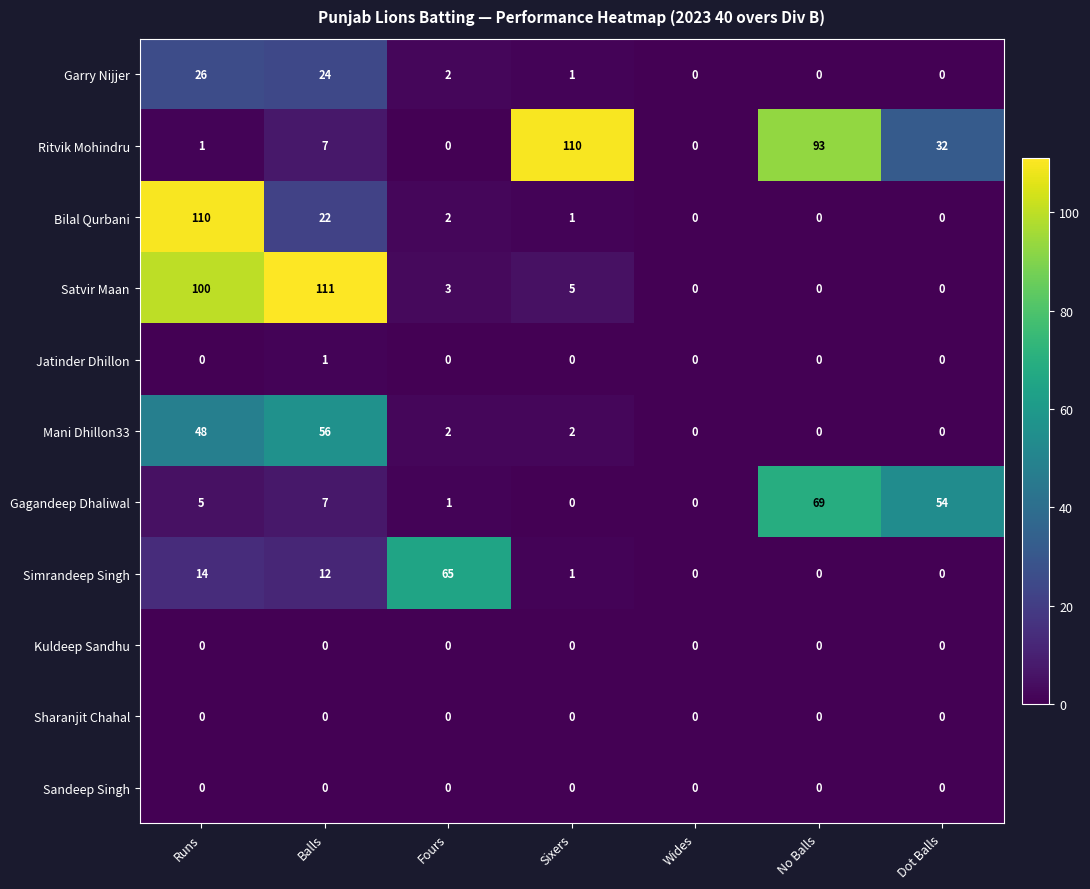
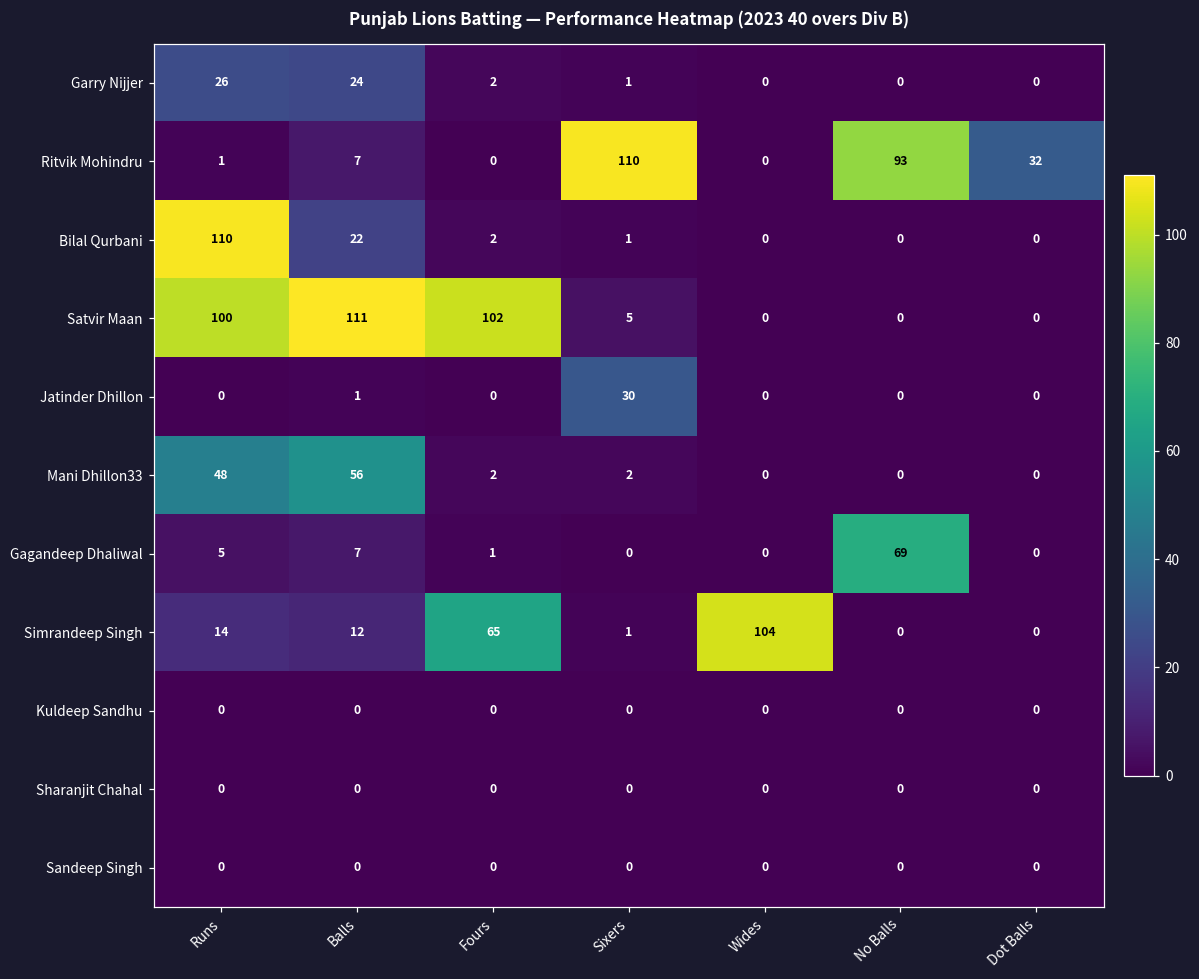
  {
    "Garry Nijjer": {
      "Runs": 26,
      "Balls": 24,
      "Fours": 2,
      "Sixers": 1,
      "Wides": 0,
      "No Balls": 0,
      "Dot Balls": 0
    },
    "Ritvik Mohindru": {
      "Runs": 1,
      "Balls": 7,
      "Fours": 0,
      "Sixers": 110,
      "Wides": 0,
      "No Balls": 93,
      "Dot Balls": 32
    },
    "Bilal Qurbani": {
      "Runs": 110,
      "Balls": 22,
      "Fours": 2,
      "Sixers": 1,
      "Wides": 0,
      "No Balls": 0,
      "Dot Balls": 0
    },
    "Satvir Maan": {
      "Runs": 100,
      "Balls": 111,
-     "Fours": 3,
+     "Fours": 102,
      "Sixers": 5,
      "Wides": 0,
      "No Balls": 0,
      "Dot Balls": 0
    },
    "Jatinder Dhillon": {
      "Runs": 0,
      "Balls": 1,
      "Fours": 0,
-     "Sixers": 0,
+     "Sixers": 30,
      "Wides": 0,
      "No Balls": 0,
      "Dot Balls": 0
    },
    "Mani Dhillon33": {
      "Runs": 48,
      "Balls": 56,
      "Fours": 2,
      "Sixers": 2,
      "Wides": 0,
      "No Balls": 0,
      "Dot Balls": 0
    },
    "Gagandeep Dhaliwal": {
      "Runs": 5,
      "Balls": 7,
      "Fours": 1,
      "Sixers": 0,
      "Wides": 0,
      "No Balls": 69,
-     "Dot Balls": 54
+     "Dot Balls": 0
    },
    "Simrandeep Singh": {
      "Runs": 14,
      "Balls": 12,
      "Fours": 65,
      "Sixers": 1,
-     "Wides": 0,
+     "Wides": 104,
      "No Balls": 0,
      "Dot Balls": 0
    },
    "Kuldeep Sandhu": {
      "Runs": 0,
      "Balls": 0,
      "Fours": 0,
      "Sixers": 0,
      "Wides": 0,
      "No Balls": 0,
      "Dot Balls": 0
    },
    "Sharanjit Chahal": {
      "Runs": 0,
      "Balls": 0,
      "Fours": 0,
      "Sixers": 0,
      "Wides": 0,
      "No Balls": 0,
      "Dot Balls": 0
    },
    "Sandeep Singh": {
      "Runs": 0,
      "Balls": 0,
      "Fours": 0,
      "Sixers": 0,
      "Wides": 0,
      "No Balls": 0,
      "Dot Balls": 0
    }
  }
